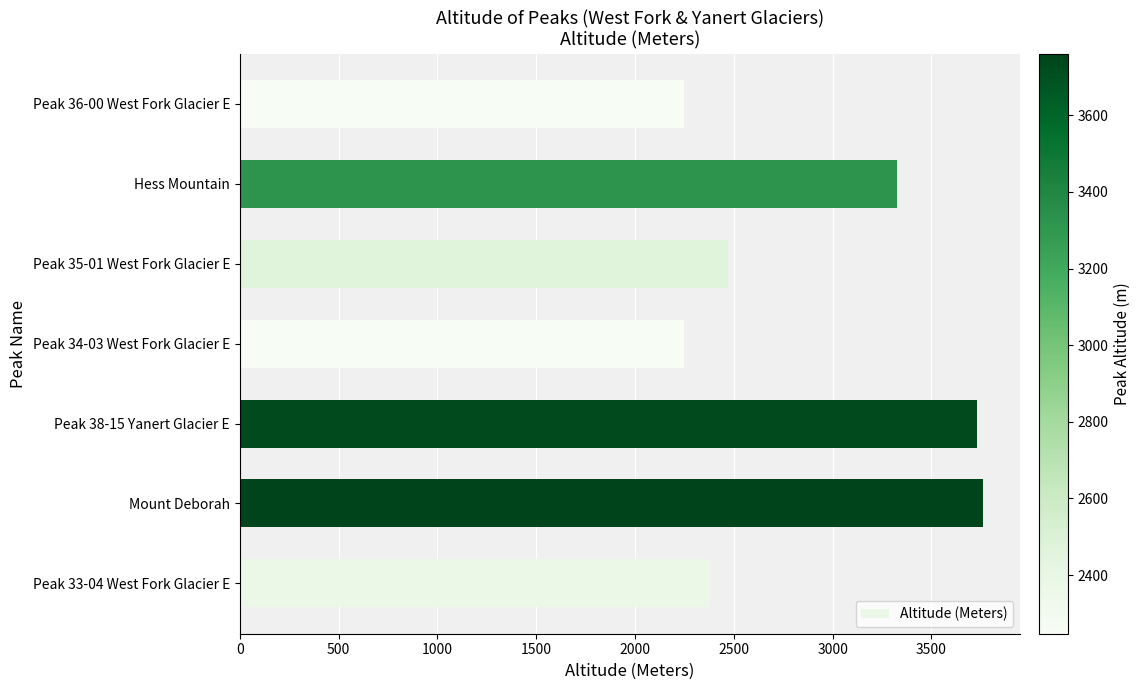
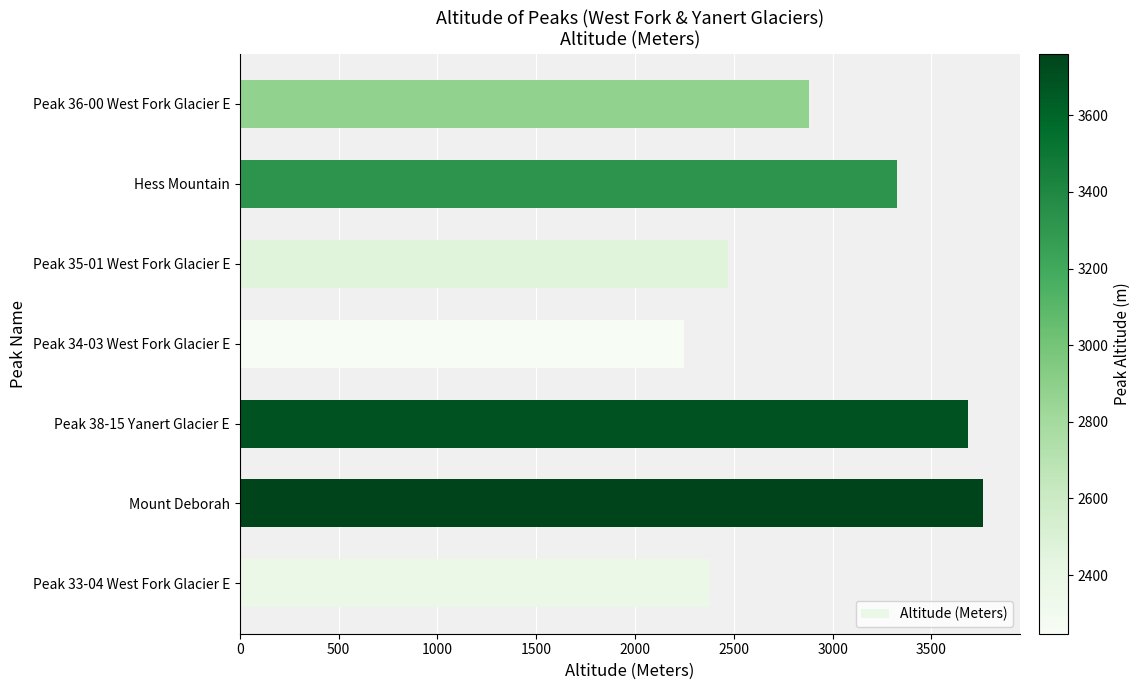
  {
-   "Peak 36-00 West Fork Glacier E": 2250,
+   "Peak 36-00 West Fork Glacier E": 2880,
    "Hess Mountain": 3330,
    "Peak 35-01 West Fork Glacier E": 2470,
    "Peak 34-03 West Fork Glacier E": 2250,
-   "Peak 38-15 Yanert Glacier E": 3730,
+   "Peak 38-15 Yanert Glacier E": 3690,
    "Mount Deborah": 3760,
    "Peak 33-04 West Fork Glacier E": 2380
  }
